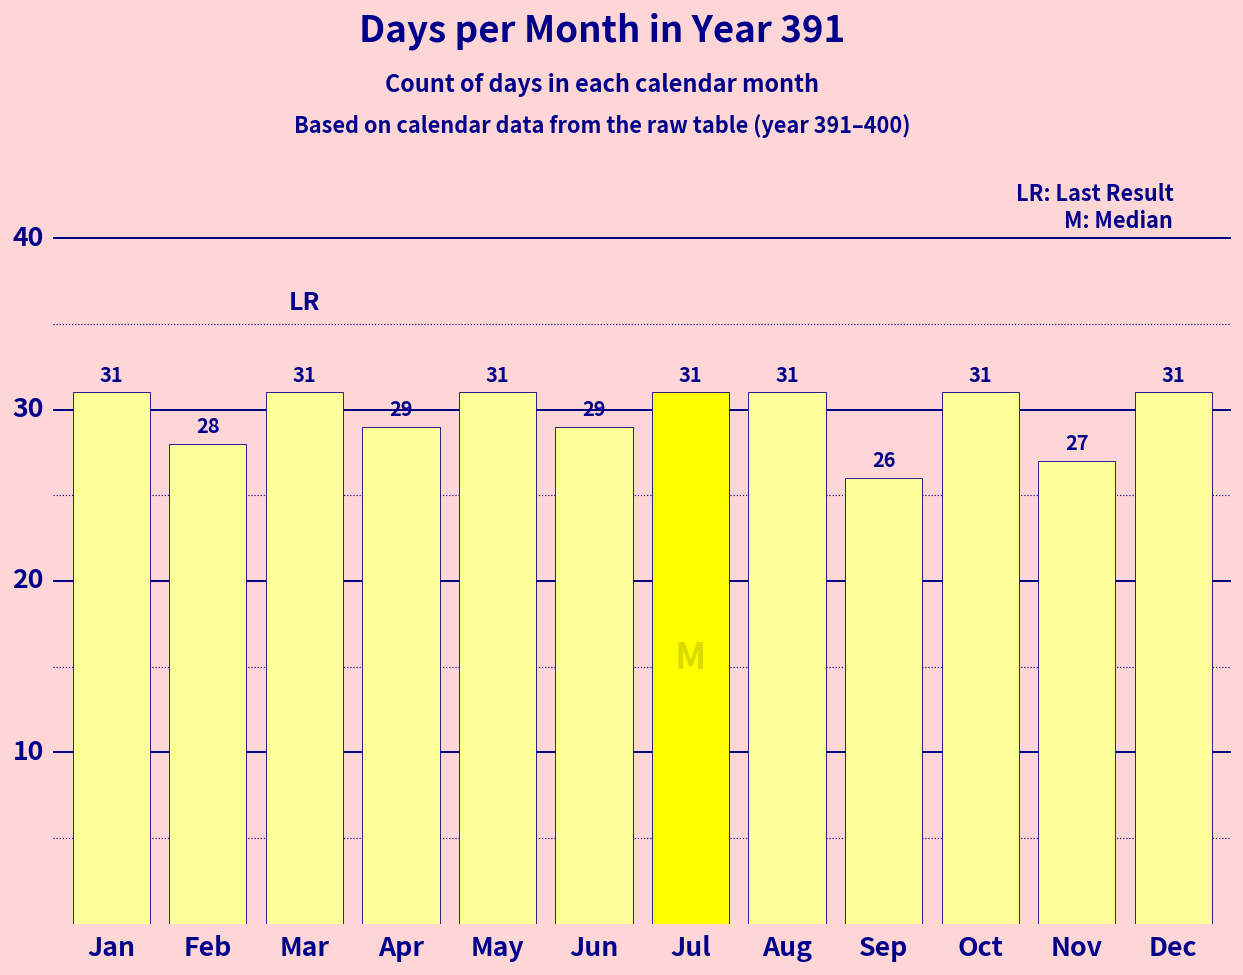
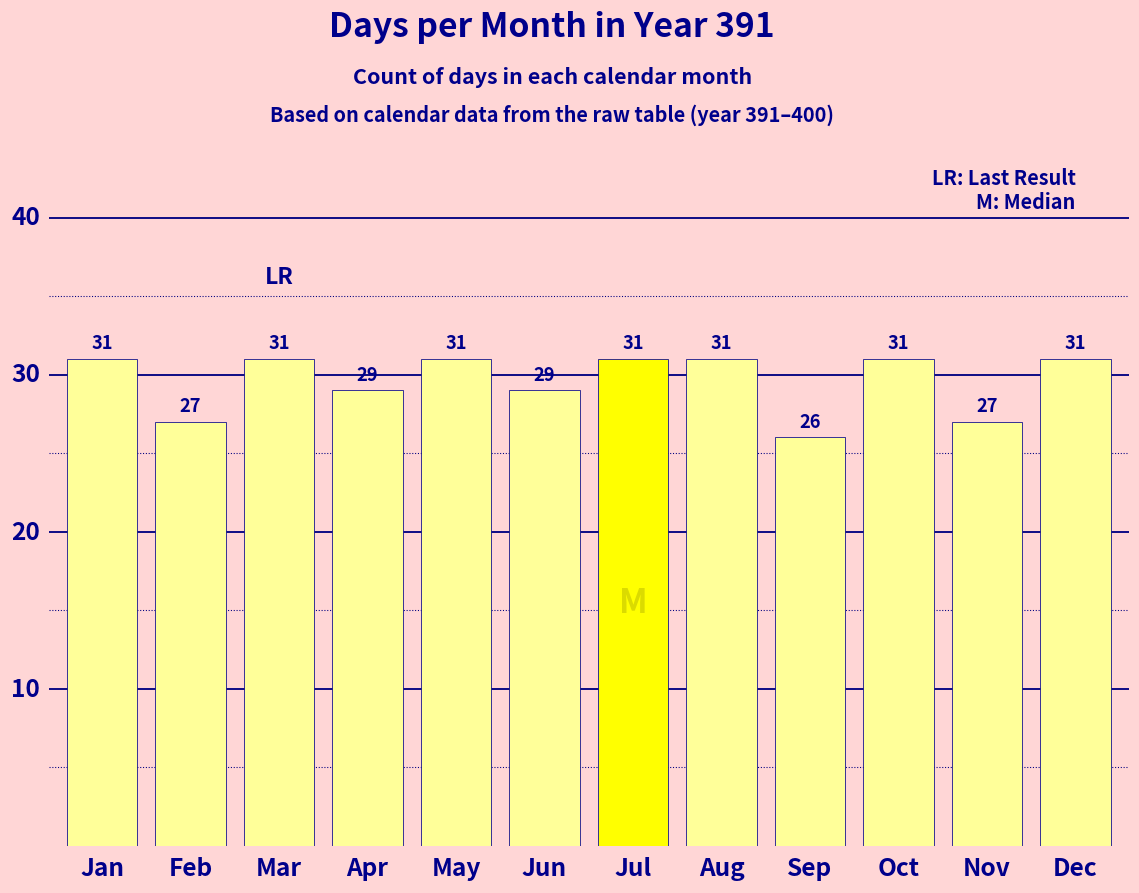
  {
    "Jan": 31,
-   "Feb": 28,
+   "Feb": 27,
    "Mar": 31,
    "Apr": 29,
    "May": 31,
    "Jun": 29,
    "Jul": 31,
    "Aug": 31,
    "Sep": 26,
    "Oct": 31,
    "Nov": 27,
    "Dec": 31
  }
